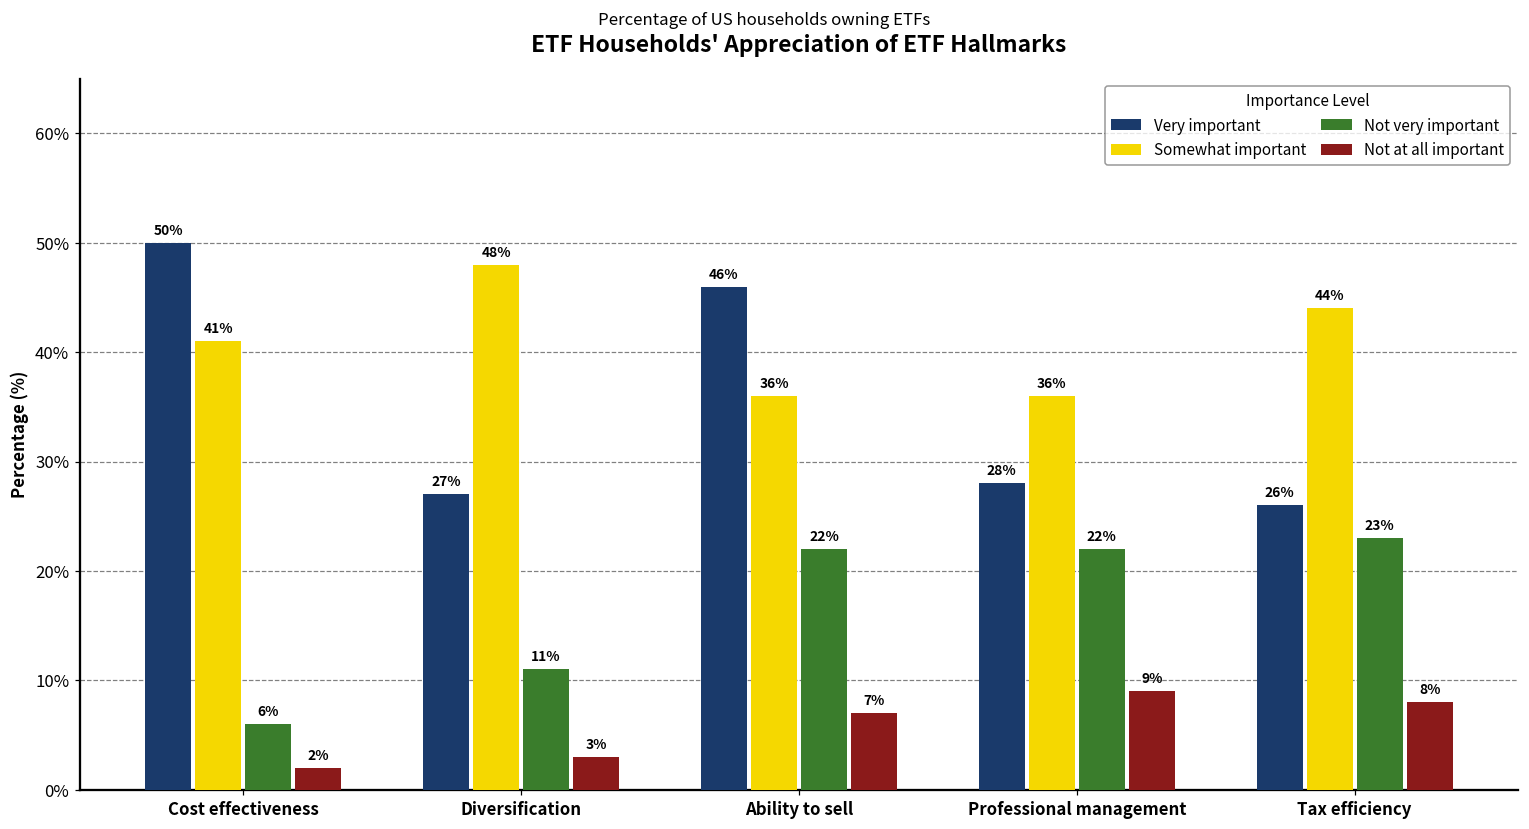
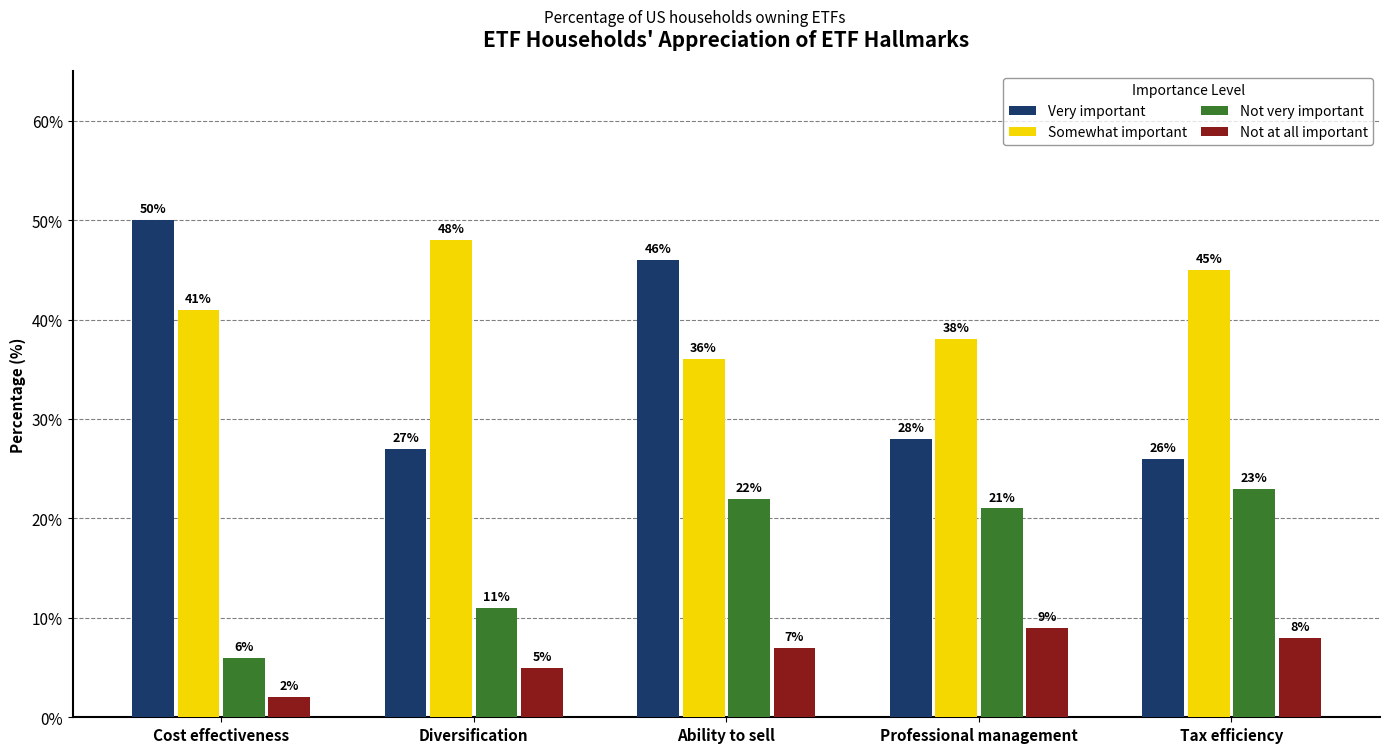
  {
    "Very important": {
      "Cost effectiveness": "50%",
      "Diversification": "27%",
      "Ability to sell": "46%",
      "Professional management": "28%",
      "Tax efficiency": "26%"
    },
    "Somewhat important": {
      "Cost effectiveness": "41%",
      "Diversification": "48%",
      "Ability to sell": "36%",
-     "Professional management": "36%",
-     "Tax efficiency": "44%"
+     "Professional management": "38%",
+     "Tax efficiency": "45%"
    },
    "Not very important": {
      "Cost effectiveness": "6%",
      "Diversification": "11%",
      "Ability to sell": "22%",
-     "Professional management": "22%",
+     "Professional management": "21%",
      "Tax efficiency": "23%"
    },
    "Not at all important": {
      "Cost effectiveness": "2%",
-     "Diversification": "3%",
+     "Diversification": "5%",
      "Ability to sell": "7%",
      "Professional management": "9%",
      "Tax efficiency": "8%"
    }
  }
